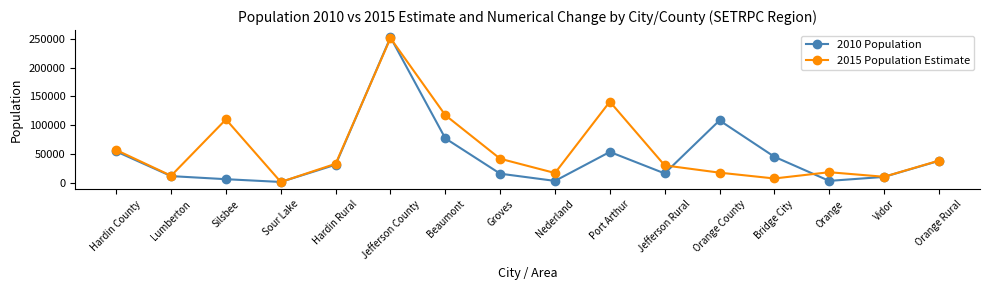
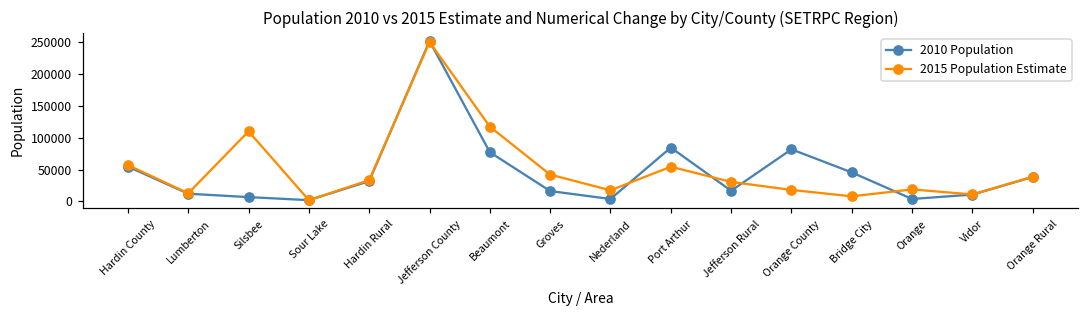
  {
    "2010 Population": {
      "Silsbee": 10000,
      "Beaumont": 80000,
      "Groves": 20000,
      "Nederland": 0,
-     "Port Arthur": 50000,
+     "Port Arthur": 80000,
      "Jefferson Rural": 20000,
-     "Orange County": 110000,
+     "Orange County": 80000,
      "Bridge City": 50000,
      "Orange": 0
    },
    "2015 Population Estimate": {
      "Silsbee": 110000,
      "Beaumont": 120000,
      "Groves": 40000,
      "Nederland": 20000,
-     "Port Arthur": 140000,
+     "Port Arthur": 50000,
      "Jefferson Rural": 30000,
      "Orange County": 20000,
      "Bridge City": 10000,
      "Orange": 20000
    }
  }
